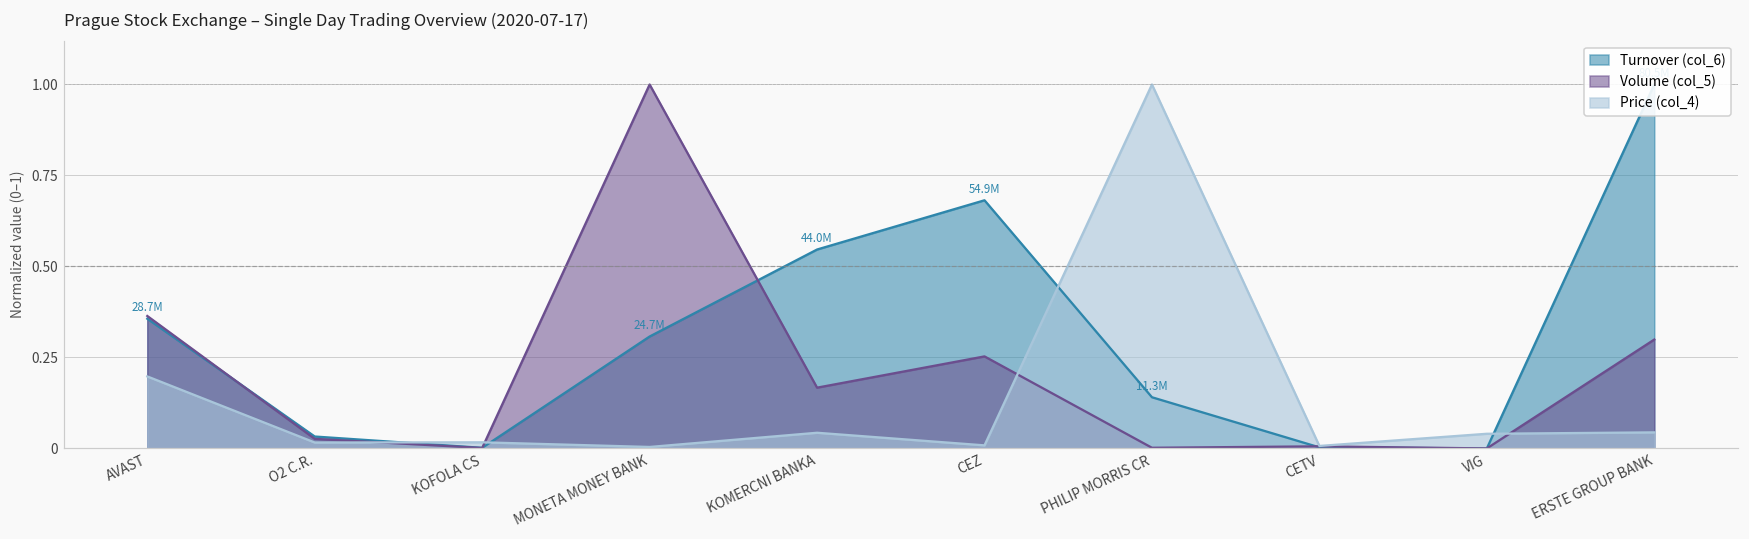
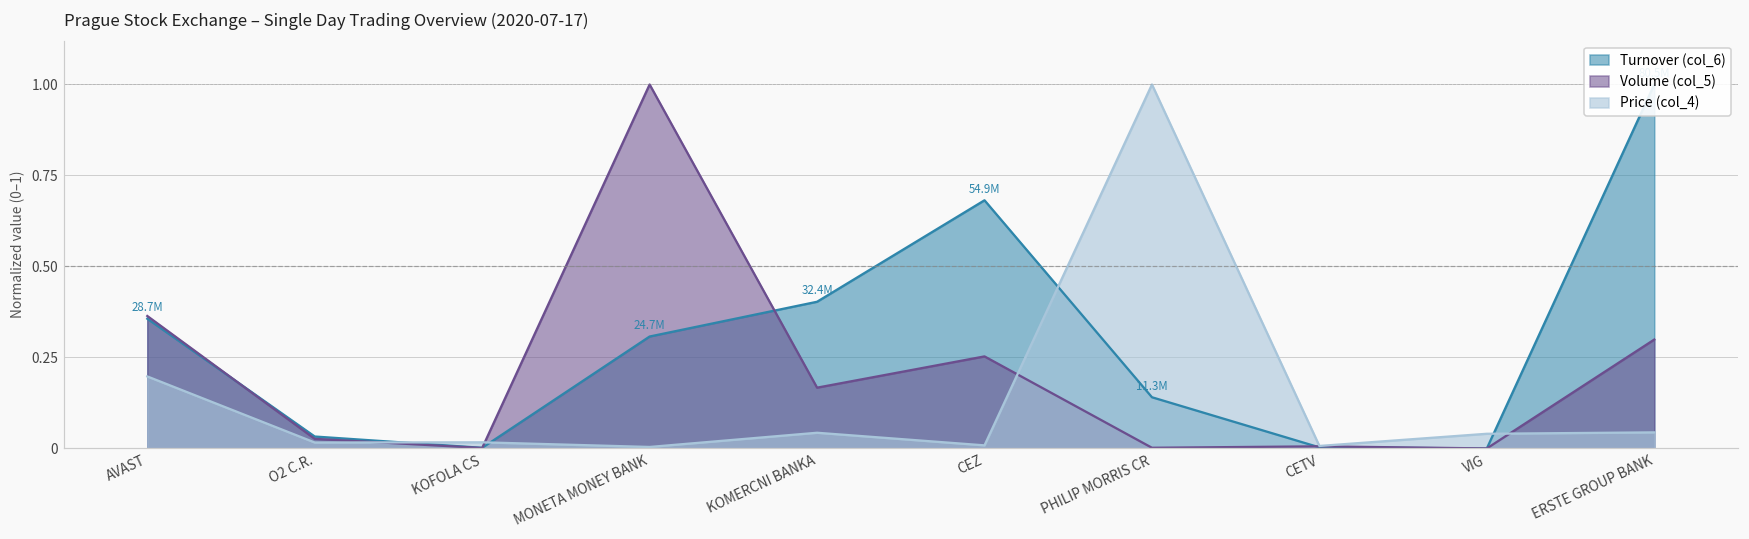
  {
    "Turnover (col_6)": {
-     "KOMERCNI BANKA": "44.0M"
+     "KOMERCNI BANKA": "32.4M"
    },
    "Volume (col_5)": {
      "MONETA MONEY BANK": "1.00",
      "KOMERCNI BANKA": "0.17",
      "CEZ": "0.25",
      "PHILIP MORRIS CR": "0.00",
      "ERSTE GROUP BANK": "0.30"
    },
    "Price (col_4)": {
      "AVAST": "0.20",
      "O2 C.R.": "0.02",
      "KOFOLA CS": "0.02",
      "MONETA MONEY BANK": "0.00",
      "KOMERCNI BANKA": "0.04",
      "CEZ": "0.01",
      "PHILIP MORRIS CR": "1.00",
      "VIG": "0.04",
      "ERSTE GROUP BANK": "0.04"
    }
  }
